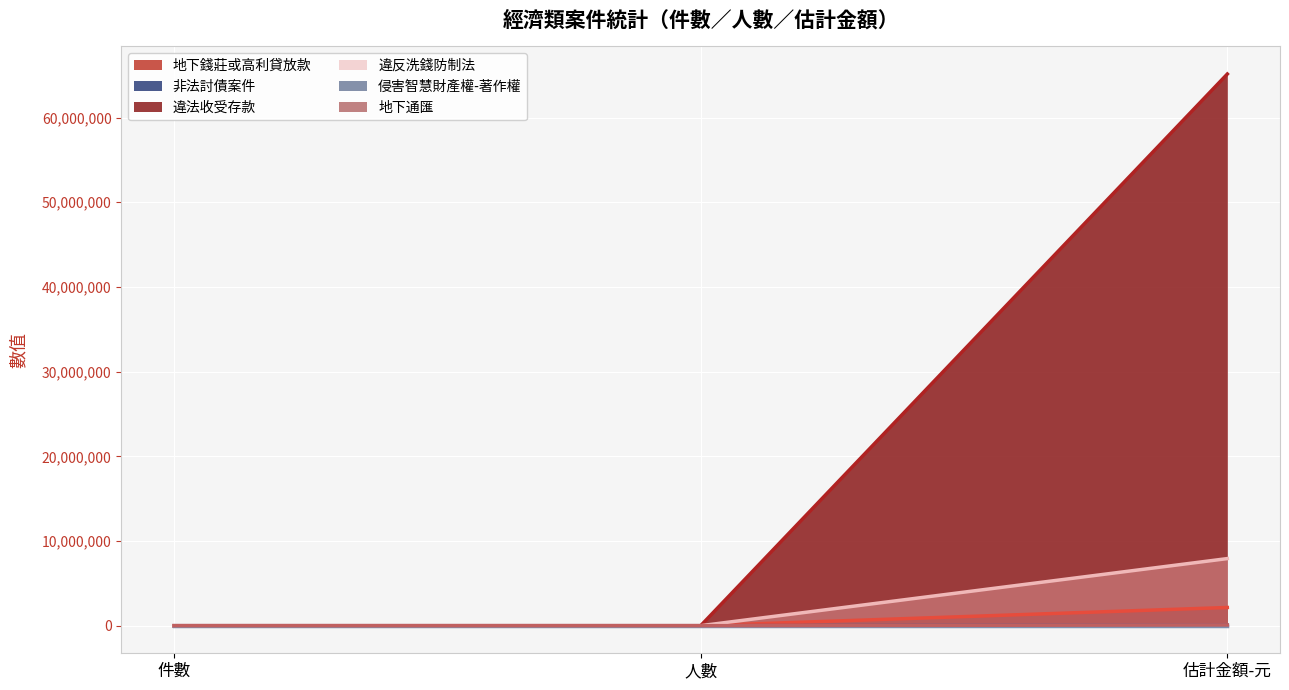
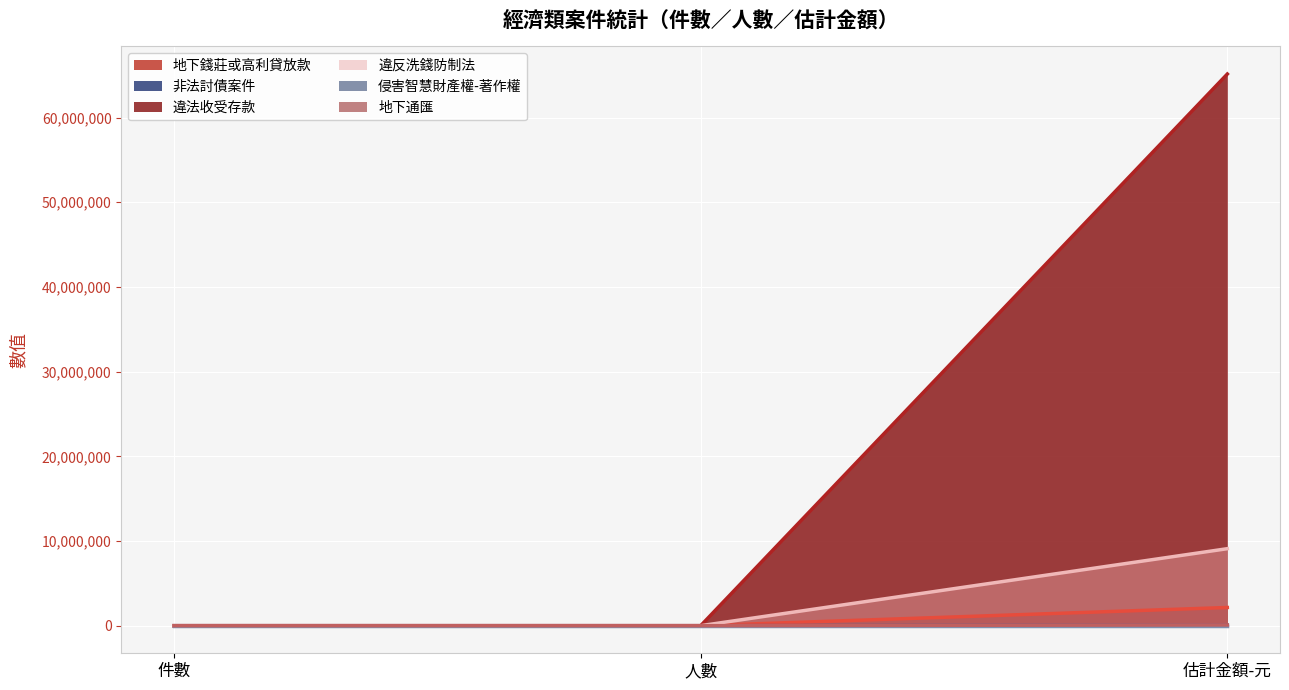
  {
    "違反洗錢防制法": {
-     "估計金額-元": "8,000,000"
+     "估計金額-元": "9,000,000"
    }
  }
